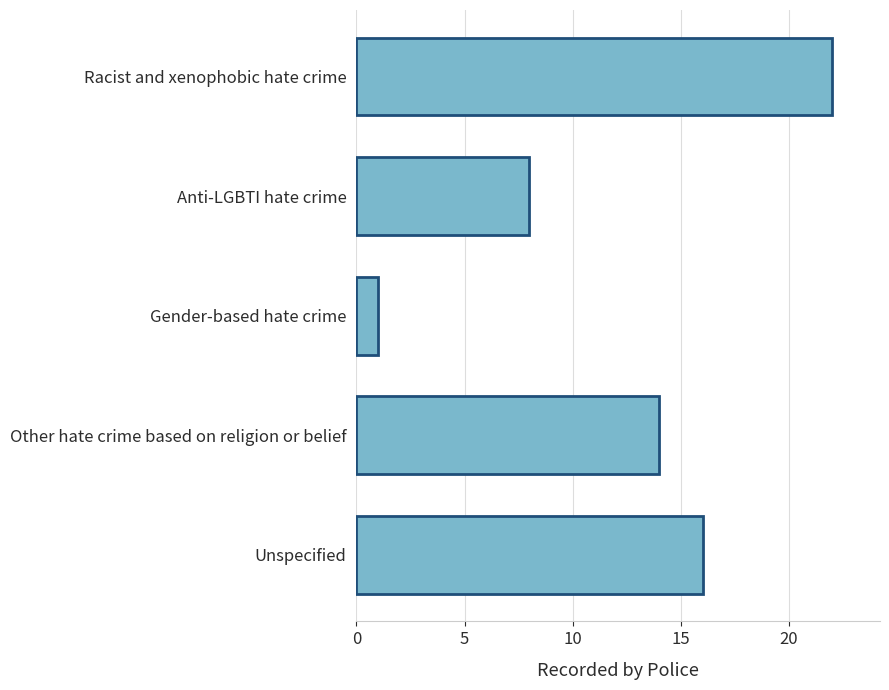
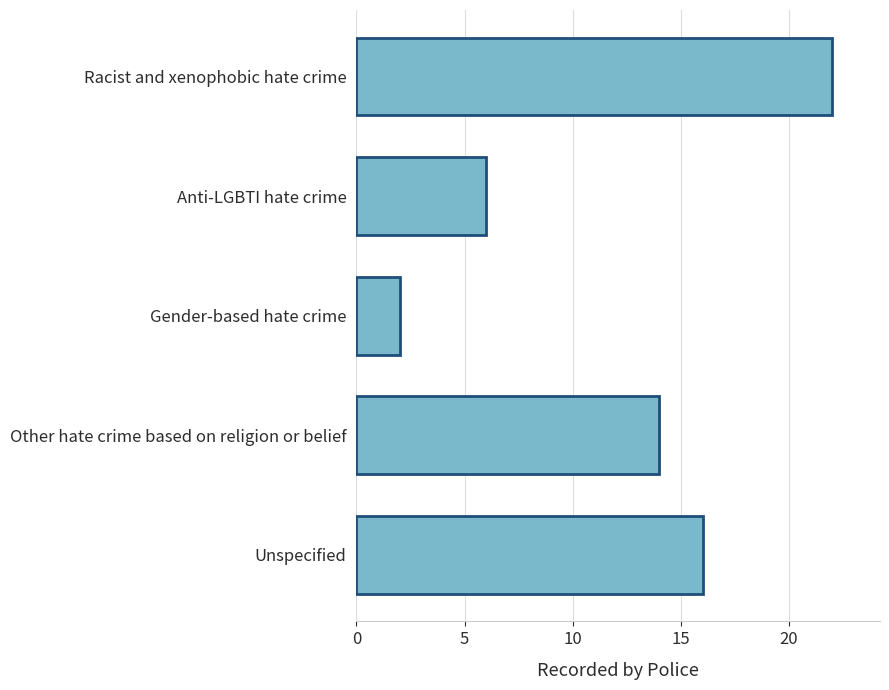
  {
    "Racist and xenophobic hate crime": 22,
-   "Anti-LGBTI hate crime": 8,
-   "Gender-based hate crime": 1,
+   "Anti-LGBTI hate crime": 6,
+   "Gender-based hate crime": 2,
    "Other hate crime based on religion or belief": 14,
    "Unspecified": 16
  }
